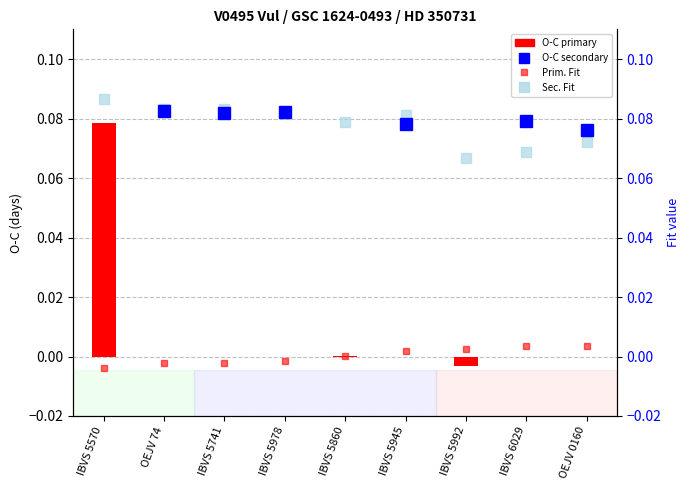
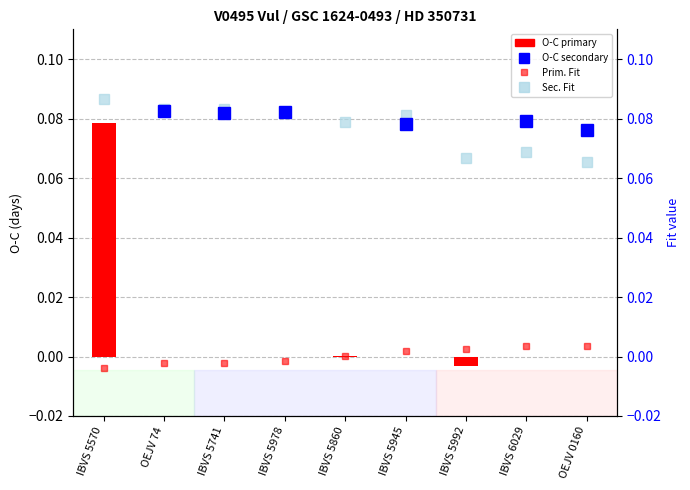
  {
    "Sec. Fit": {
      "IBVS 5570": 0.087,
      "OEJV 74": 0.083,
      "IBVS 5741": 0.083,
      "IBVS 5860": 0.079,
      "IBVS 5945": 0.081,
      "IBVS 5992": 0.067,
      "IBVS 6029": 0.069,
-     "OEJV 0160": 0.072
+     "OEJV 0160": 0.065
    }
  }
